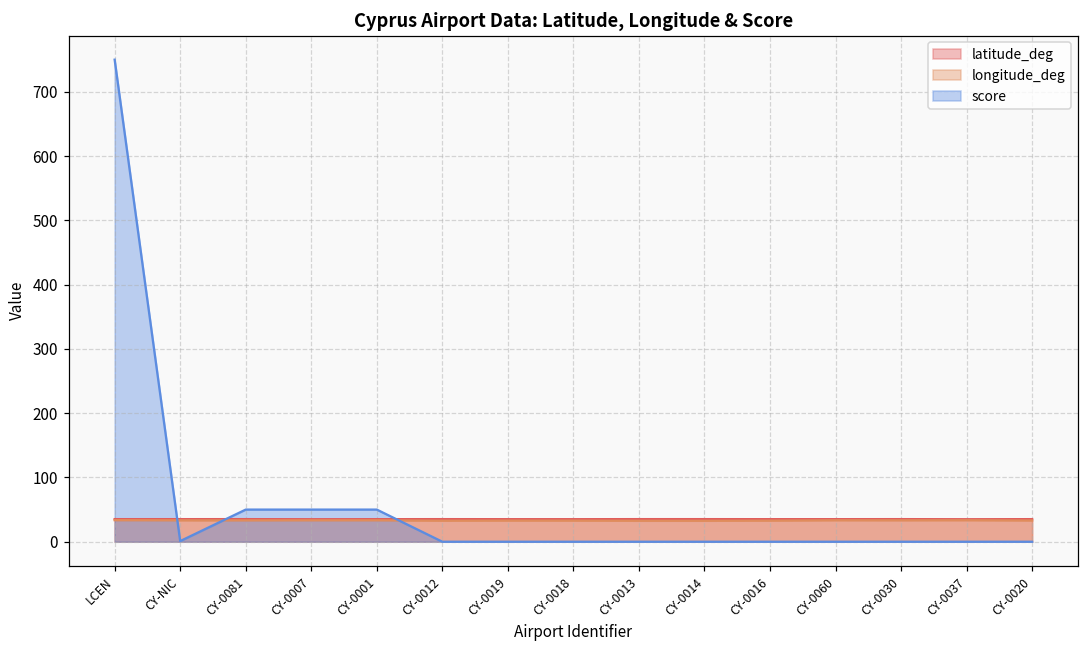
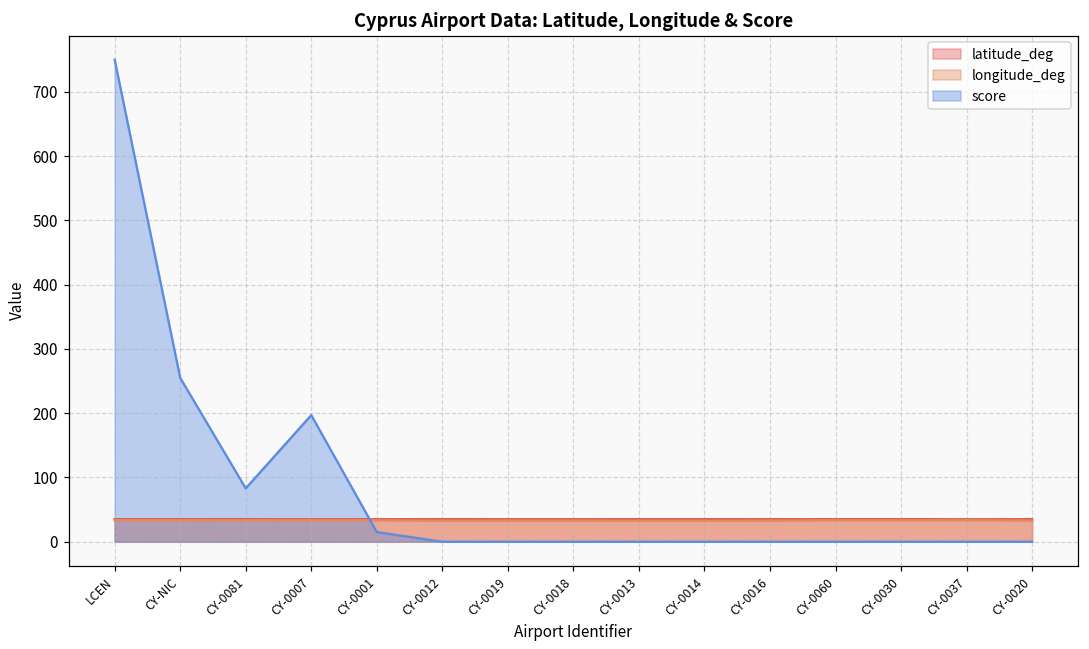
  {
    "score": {
      "LCEN": 750,
-     "CY-NIC": 0,
-     "CY-0081": 50,
-     "CY-0007": 50,
-     "CY-0001": 50,
+     "CY-NIC": 260,
+     "CY-0081": 80,
+     "CY-0007": 200,
+     "CY-0001": 20,
      "CY-0012": 0,
      "CY-0019": 0,
      "CY-0018": 0,
      "CY-0013": 0,
      "CY-0014": 0,
      "CY-0016": 0,
      "CY-0060": 0,
      "CY-0030": 0,
      "CY-0037": 0,
      "CY-0020": 0
    }
  }
